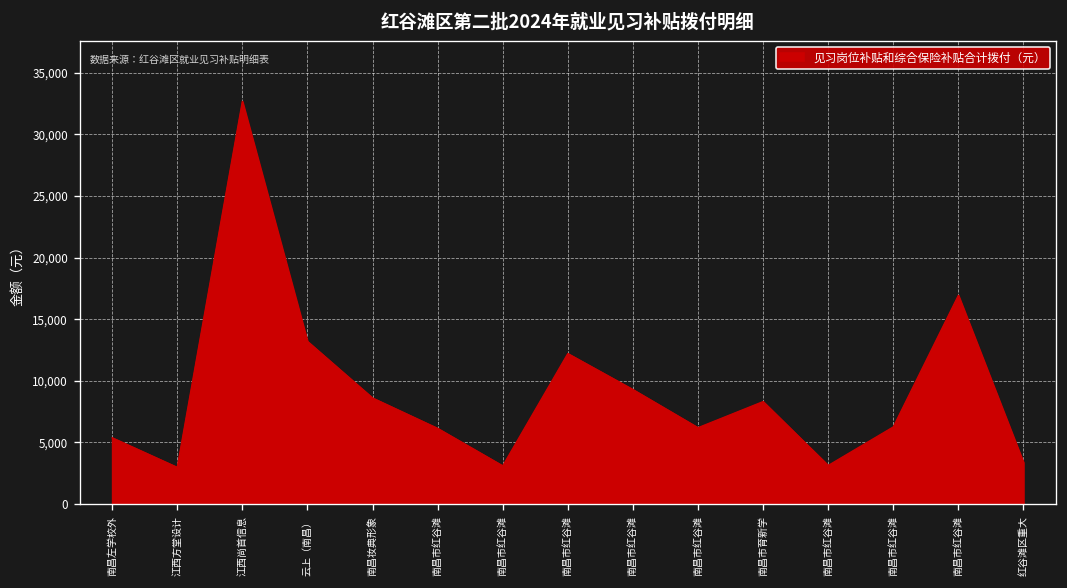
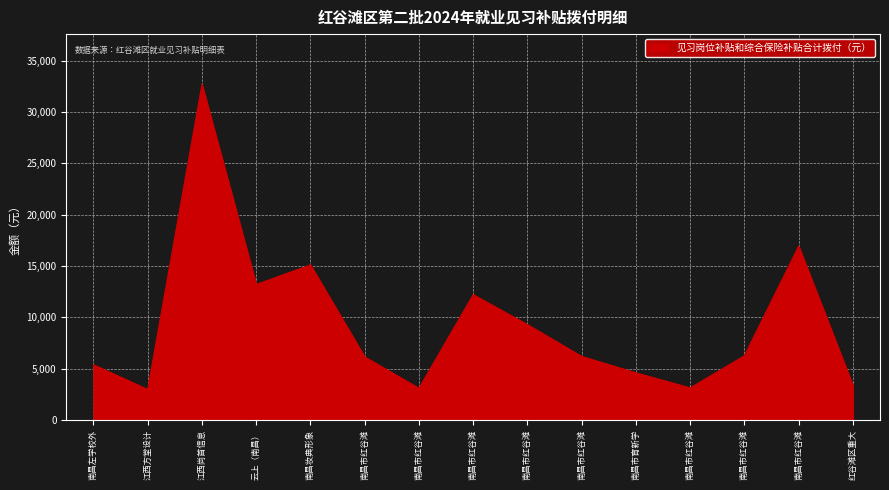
  {
    "南昌左学校外": "5,400",
    "江西方堂设计": "3,000",
    "江西尚首信息": "32,700",
    "云上（南昌）": "13,200",
-   "南昌妆典形象": "8,600",
-   "南昌市育新学": "8,300",
+   "南昌妆典形象": "15,100",
+   "南昌市育新学": "4,600",
    "红谷滩区重大": "3,400"
  }
